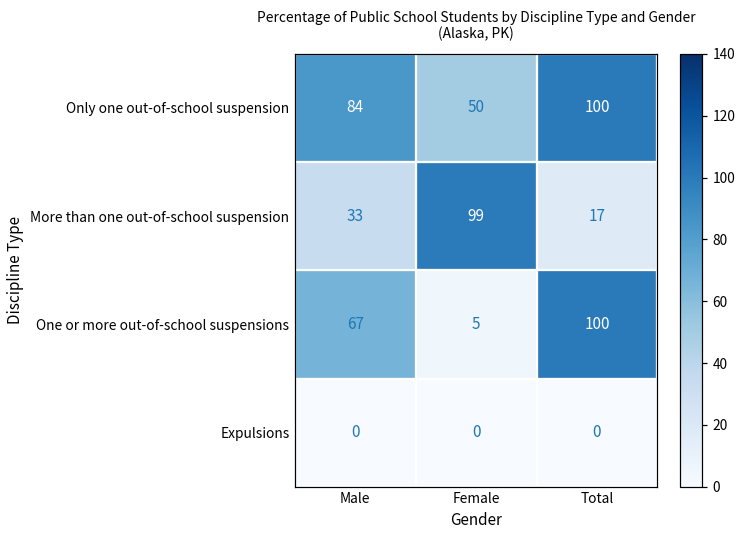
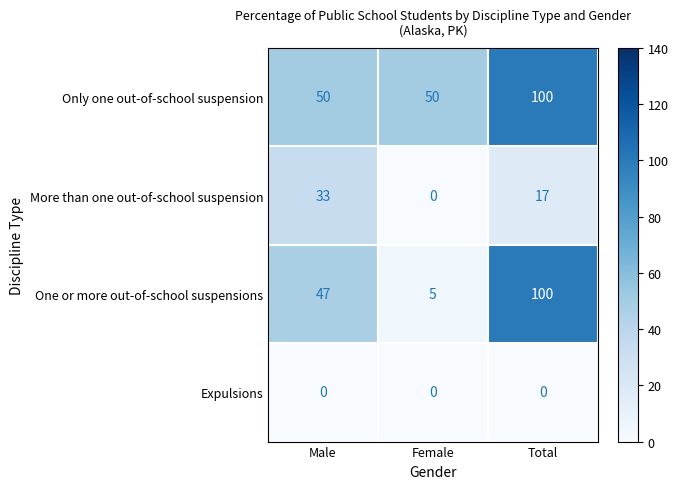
  {
    "Only one out-of-school suspension": {
-     "Male": 84,
+     "Male": 50,
      "Female": 50,
      "Total": 100
    },
    "More than one out-of-school suspension": {
      "Male": 33,
-     "Female": 99,
+     "Female": 0,
      "Total": 17
    },
    "One or more out-of-school suspensions": {
-     "Male": 67,
+     "Male": 47,
      "Female": 5,
      "Total": 100
    },
    "Expulsions": {
      "Male": 0,
      "Female": 0,
      "Total": 0
    }
  }
